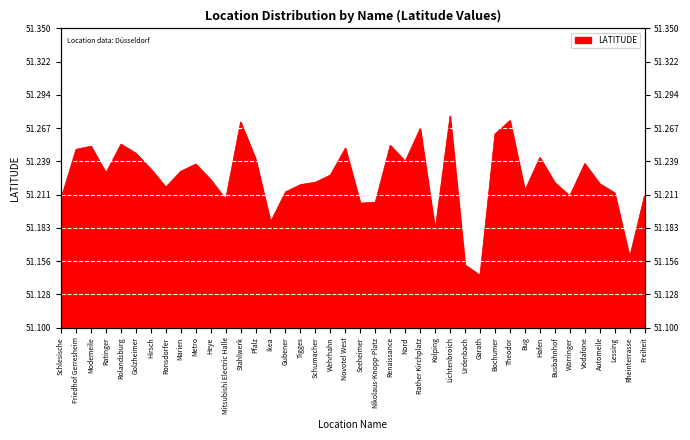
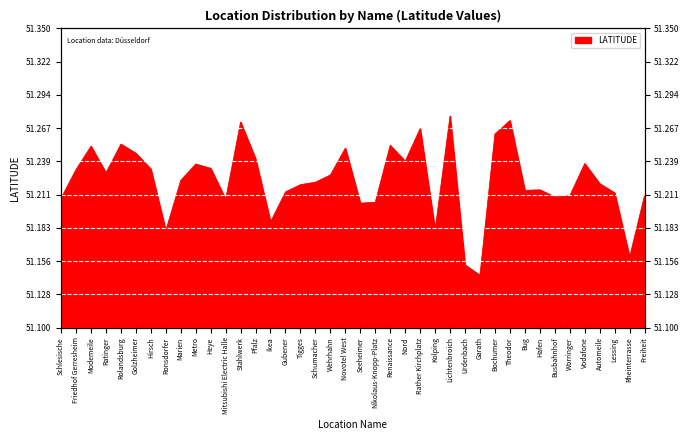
  {
    "Schlesische": 51.208,
-   "Friedhof Gerresheim": 51.249,
+   "Friedhof Gerresheim": 51.232,
    "Modemeile": 51.252,
    "Ratinger": 51.229,
    "Rolandsburg": 51.253,
    "Golzheimer": 51.246,
    "Hirsch": 51.233,
-   "Ronsdorfer": 51.217,
-   "Marien": 51.231,
+   "Ronsdorfer": 51.181,
+   "Marien": 51.223,
    "Metro": 51.237,
-   "Heye": 51.224,
+   "Heye": 51.233,
    "Mitsubishi Electric Halle": 51.207,
    "Stahlwerk": 51.272,
    "Pfalz": 51.241,
    "Ikea": 51.188,
    "Gubener": 51.213,
    "Tigges": 51.220,
    "Schumacher": 51.222,
    "Wehrhahn": 51.228,
    "Novotel West": 51.250,
    "Seeheimer": 51.204,
    "Nikolaus-Knopp-Platz": 51.205,
    "Renaissance": 51.252,
    "Nord": 51.239,
    "Rather Kirchplatz": 51.266,
    "Kolping": 51.181,
    "Lichtenbroich": 51.277,
    "Urdenbach": 51.152,
    "Garath": 51.144,
    "Bochumer": 51.262,
    "Theodor": 51.273,
    "Bug": 51.215,
-   "Hafen": 51.242,
-   "Busbahnhof": 51.221,
+   "Hafen": 51.215,
+   "Busbahnhof": 51.209,
    "Worringer": 51.210,
    "Vodafone": 51.237,
    "Automeile": 51.220,
    "Lessing": 51.213,
    "Rheinterrasse": 51.159,
    "Freiheit": 51.211
  }
